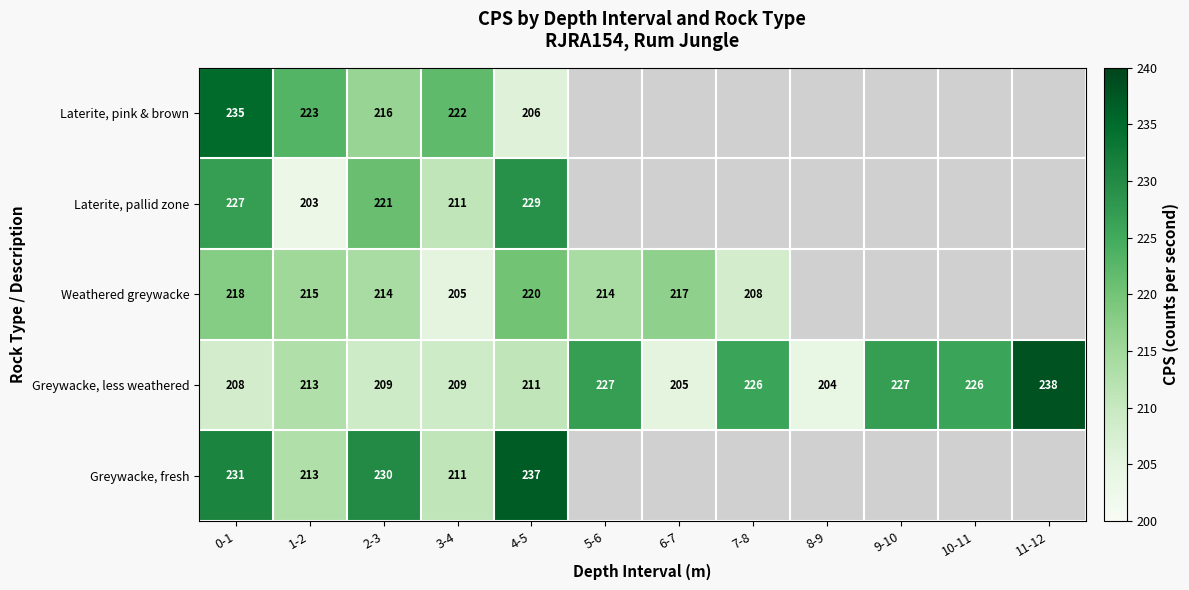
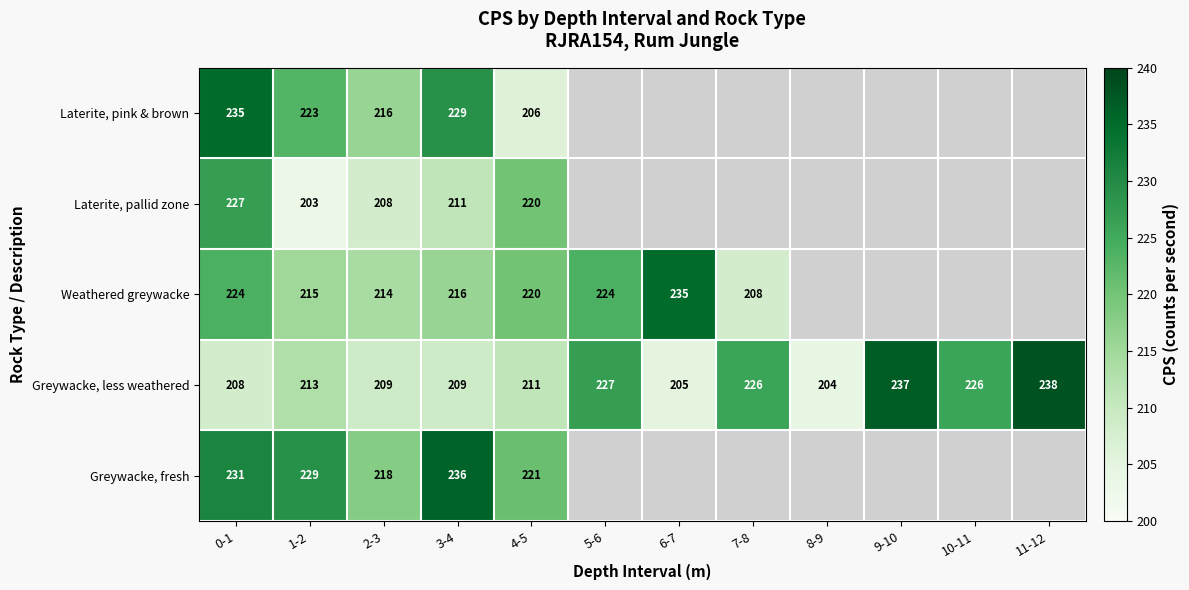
  {
    "Laterite, pink & brown": {
      "0-1": 235,
      "1-2": 223,
      "2-3": 216,
-     "3-4": 222,
+     "3-4": 229,
      "4-5": 206
    },
    "Laterite, pallid zone": {
      "0-1": 227,
      "1-2": 203,
-     "2-3": 221,
+     "2-3": 208,
      "3-4": 211,
-     "4-5": 229
+     "4-5": 220
    },
    "Weathered greywacke": {
-     "0-1": 218,
+     "0-1": 224,
      "1-2": 215,
      "2-3": 214,
-     "3-4": 205,
+     "3-4": 216,
      "4-5": 220,
-     "5-6": 214,
-     "6-7": 217,
+     "5-6": 224,
+     "6-7": 235,
      "7-8": 208
    },
    "Greywacke, less weathered": {
      "0-1": 208,
      "1-2": 213,
      "2-3": 209,
      "3-4": 209,
      "4-5": 211,
      "5-6": 227,
      "6-7": 205,
      "7-8": 226,
      "8-9": 204,
-     "9-10": 227,
+     "9-10": 237,
      "10-11": 226,
      "11-12": 238
    },
    "Greywacke, fresh": {
      "0-1": 231,
-     "1-2": 213,
-     "2-3": 230,
-     "3-4": 211,
-     "4-5": 237
+     "1-2": 229,
+     "2-3": 218,
+     "3-4": 236,
+     "4-5": 221
    }
  }
